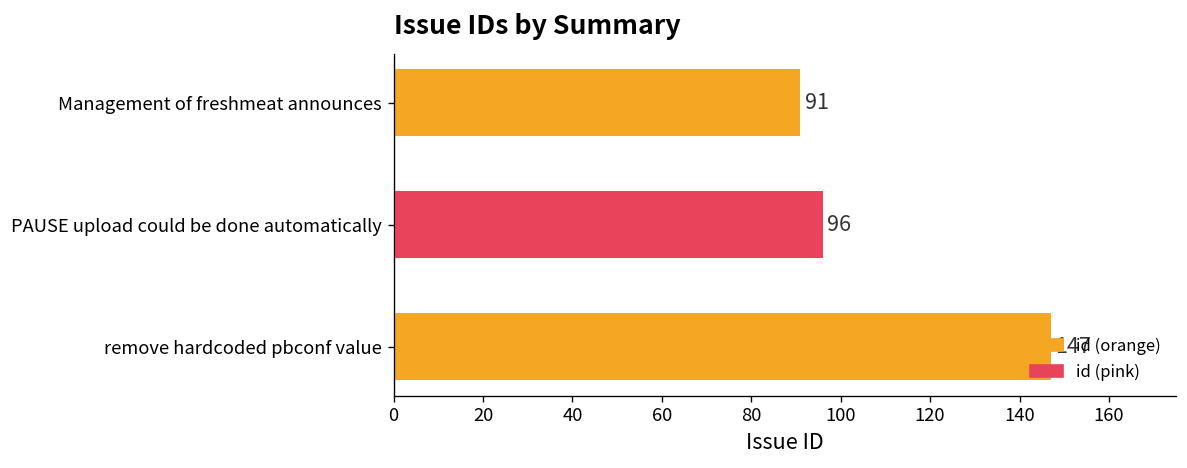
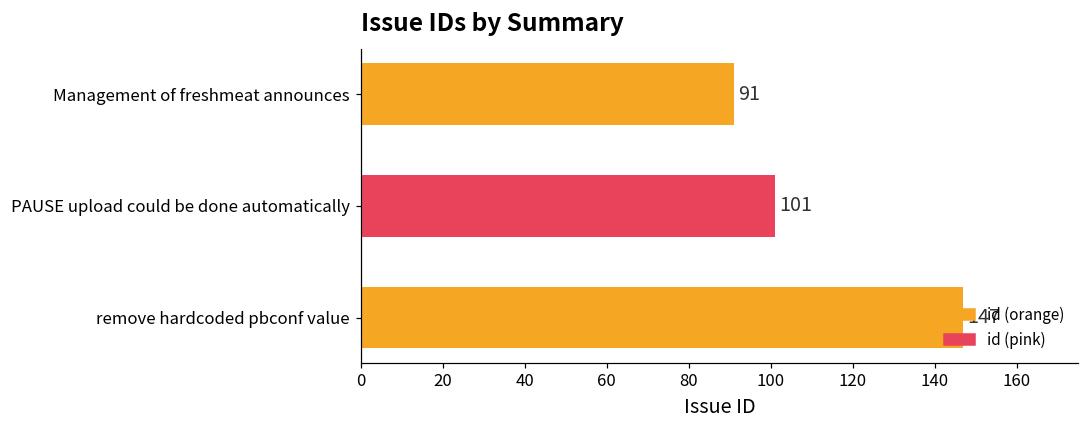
  {
    "Management of freshmeat announces": 91,
-   "PAUSE upload could be done automatically": 96,
+   "PAUSE upload could be done automatically": 101,
    "remove hardcoded pbconf value": 147
  }
